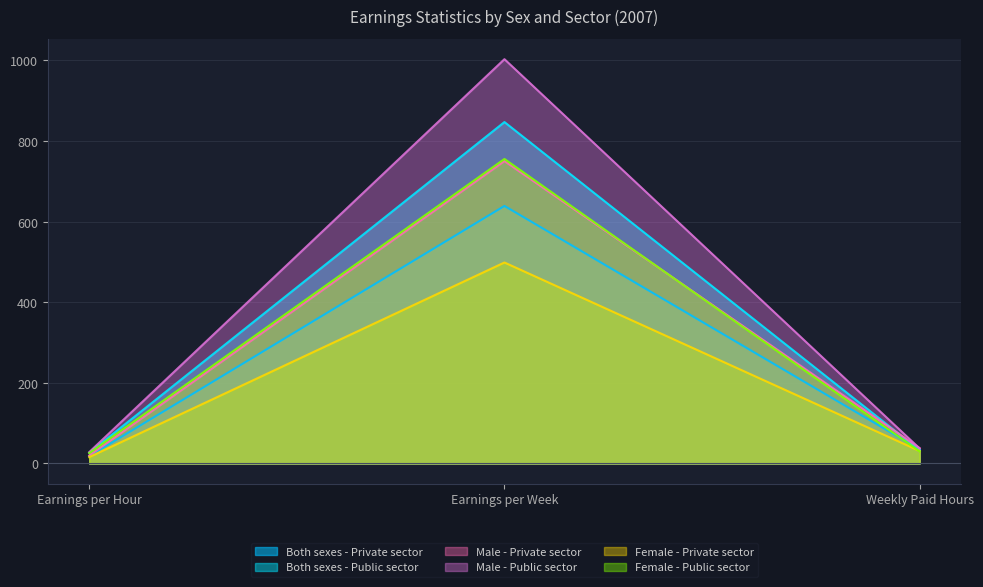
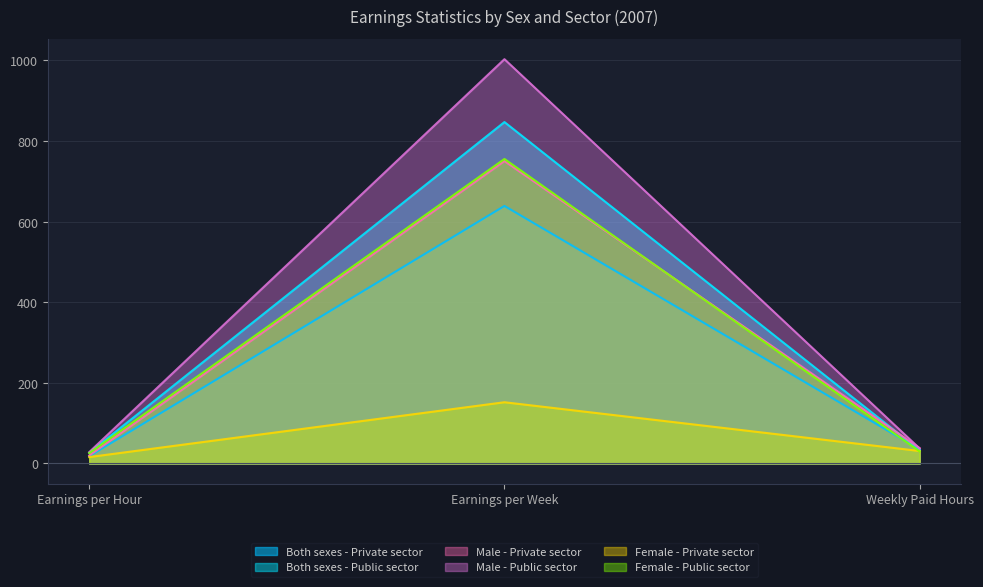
  {
    "Female - Private sector": {
-     "Earnings per Week": 500
+     "Earnings per Week": 150
    }
  }
